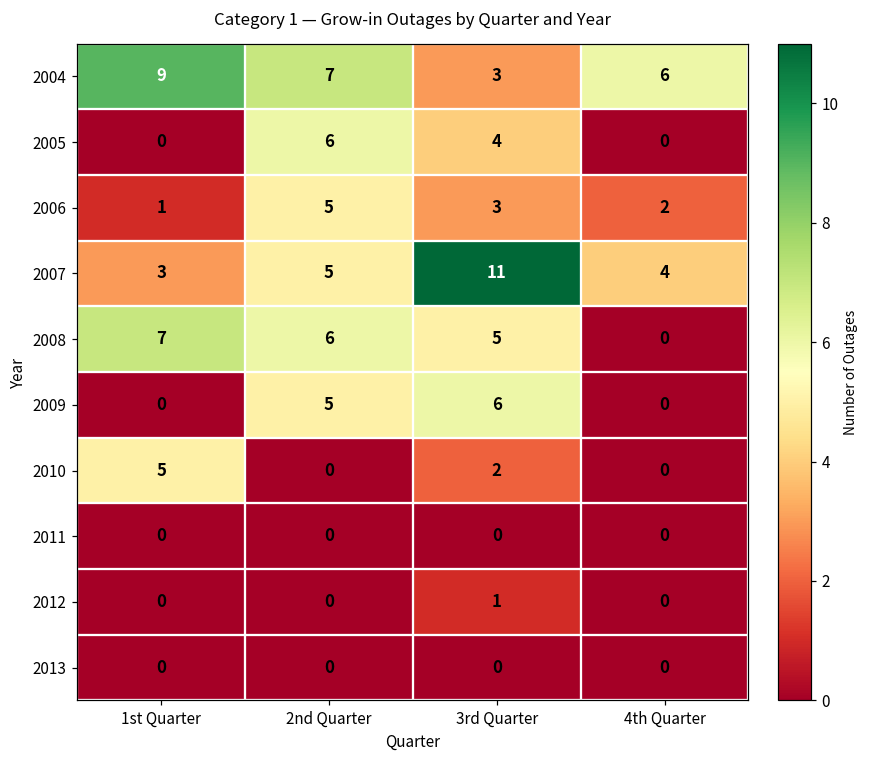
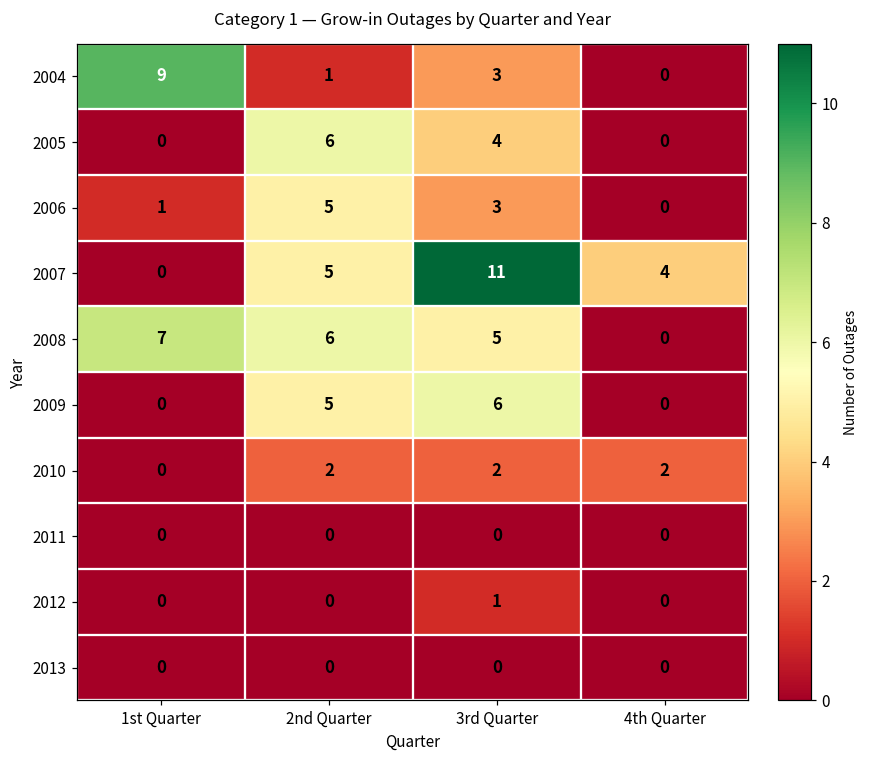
  {
    "2004": {
      "1st Quarter": 9,
-     "2nd Quarter": 7,
+     "2nd Quarter": 1,
      "3rd Quarter": 3,
-     "4th Quarter": 6
+     "4th Quarter": 0
    },
    "2005": {
      "1st Quarter": 0,
      "2nd Quarter": 6,
      "3rd Quarter": 4,
      "4th Quarter": 0
    },
    "2006": {
      "1st Quarter": 1,
      "2nd Quarter": 5,
      "3rd Quarter": 3,
-     "4th Quarter": 2
+     "4th Quarter": 0
    },
    "2007": {
-     "1st Quarter": 3,
+     "1st Quarter": 0,
      "2nd Quarter": 5,
      "3rd Quarter": 11,
      "4th Quarter": 4
    },
    "2008": {
      "1st Quarter": 7,
      "2nd Quarter": 6,
      "3rd Quarter": 5,
      "4th Quarter": 0
    },
    "2009": {
      "1st Quarter": 0,
      "2nd Quarter": 5,
      "3rd Quarter": 6,
      "4th Quarter": 0
    },
    "2010": {
-     "1st Quarter": 5,
-     "2nd Quarter": 0,
+     "1st Quarter": 0,
+     "2nd Quarter": 2,
      "3rd Quarter": 2,
-     "4th Quarter": 0
+     "4th Quarter": 2
    },
    "2011": {
      "1st Quarter": 0,
      "2nd Quarter": 0,
      "3rd Quarter": 0,
      "4th Quarter": 0
    },
    "2012": {
      "1st Quarter": 0,
      "2nd Quarter": 0,
      "3rd Quarter": 1,
      "4th Quarter": 0
    },
    "2013": {
      "1st Quarter": 0,
      "2nd Quarter": 0,
      "3rd Quarter": 0,
      "4th Quarter": 0
    }
  }
